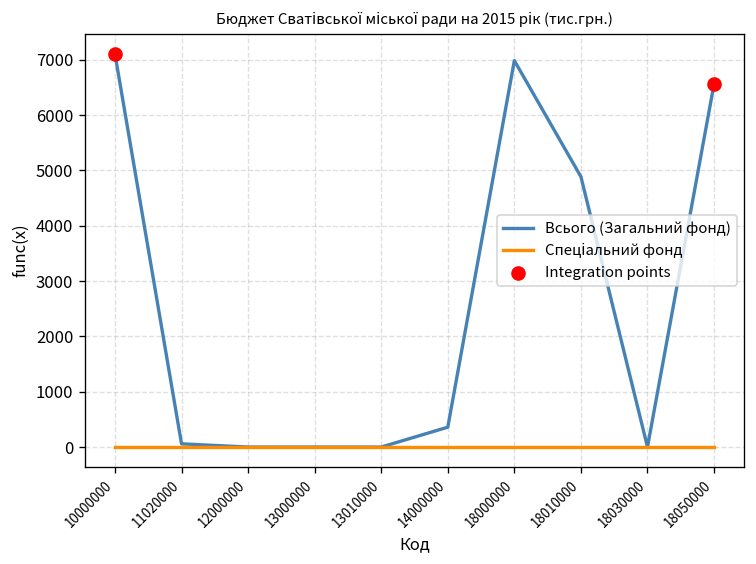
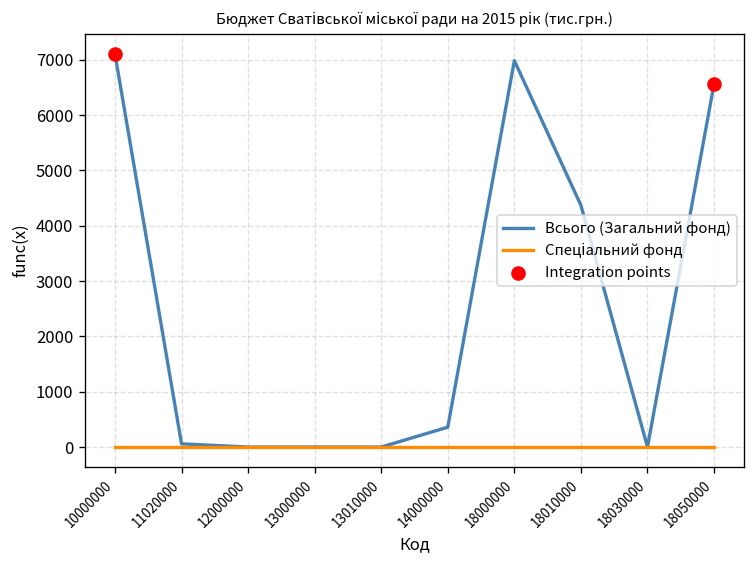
  {
    "Всього (Загальний фонд)": {
      "11020000": 100,
      "14000000": 400,
      "18000000": 7000,
-     "18010000": 4900
+     "18010000": 4400
    },
    "Спеціальний фонд": {
      "10000000": 0,
      "11020000": 0,
      "14000000": 0,
      "18000000": 0,
      "18010000": 0,
      "18050000": 0
    }
  }
